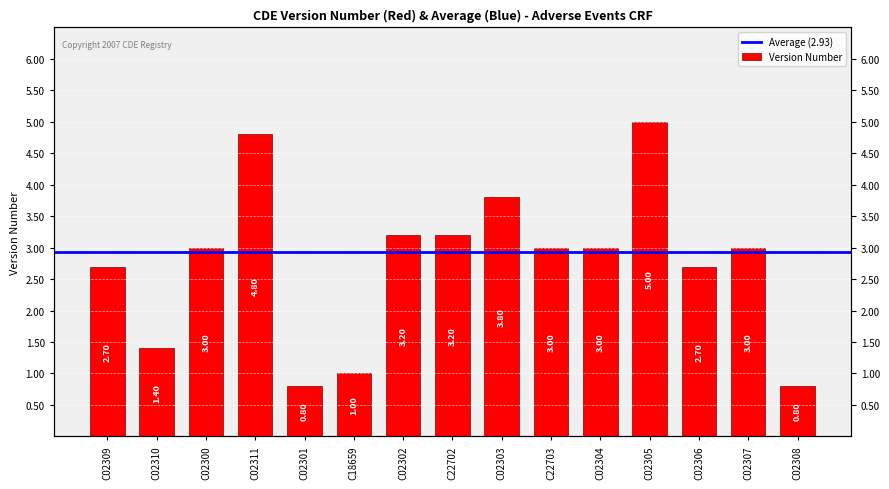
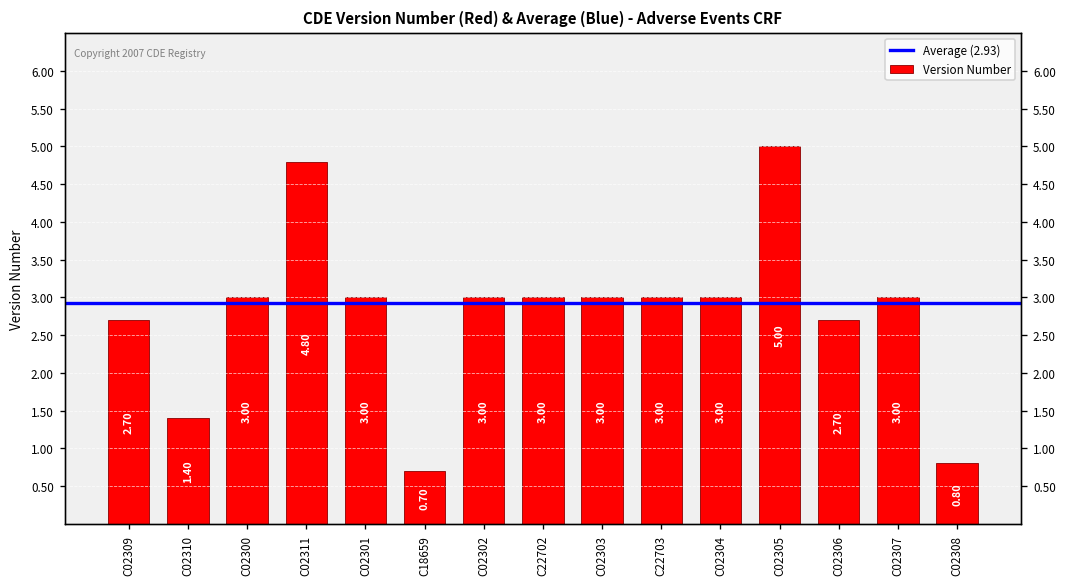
  {
    "C02309": 2.70,
    "C02310": 1.40,
    "C02300": 3.00,
    "C02311": 4.80,
-   "C02301": 0.80,
-   "C18659": 1.00,
-   "C02302": 3.20,
-   "C22702": 3.20,
-   "C02303": 3.80,
+   "C02301": 3.00,
+   "C18659": 0.70,
+   "C02302": 3.00,
+   "C22702": 3.00,
+   "C02303": 3.00,
    "C22703": 3.00,
    "C02304": 3.00,
    "C02305": 5.00,
    "C02306": 2.70,
    "C02307": 3.00,
    "C02308": 0.80
  }
